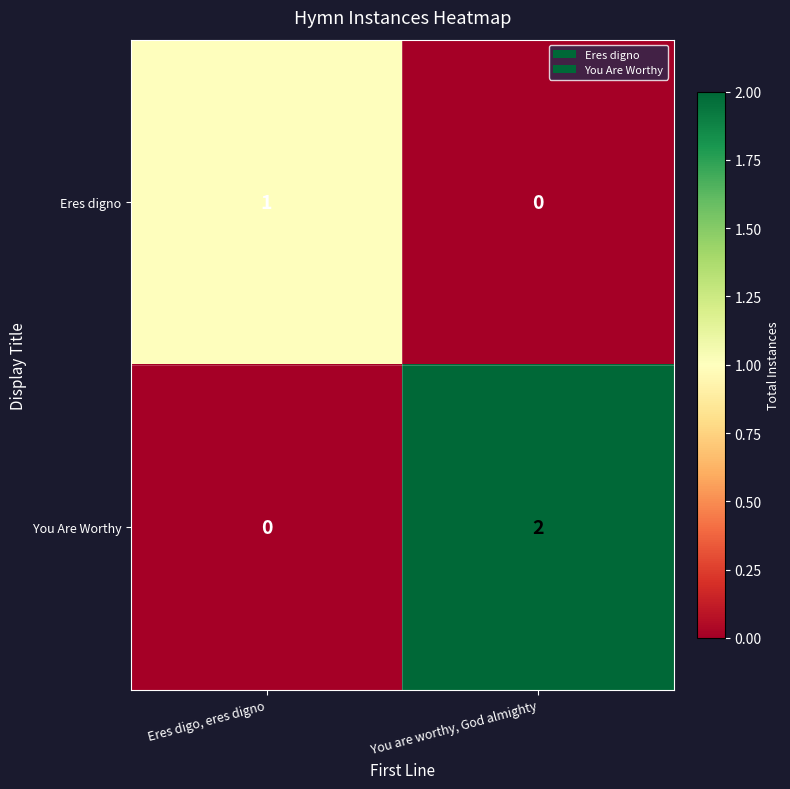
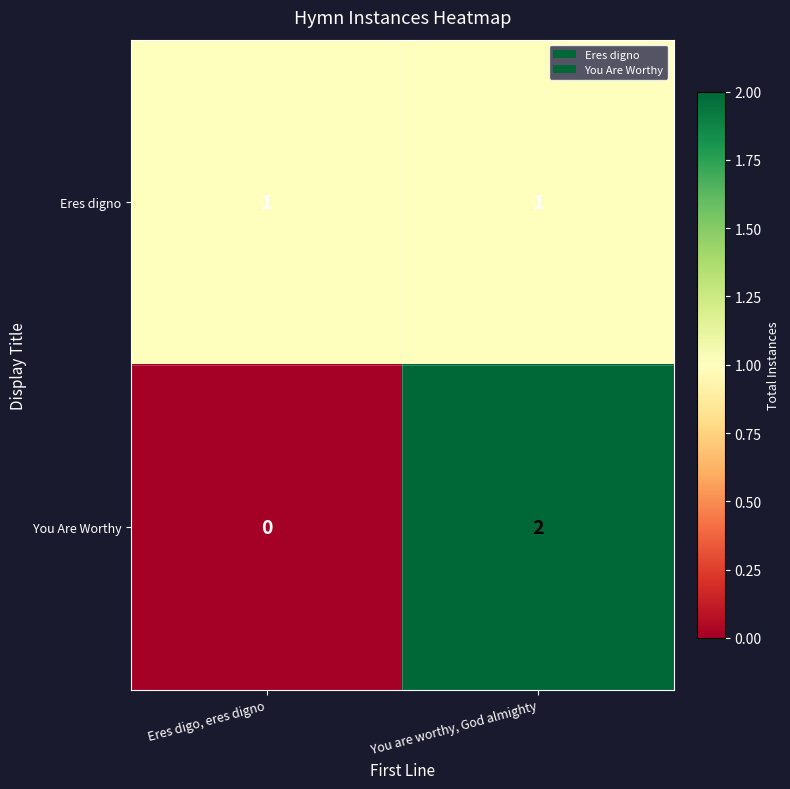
  {
    "Eres digno": {
      "Eres digo, eres digno": 1,
-     "You are worthy, God almighty": 0
+     "You are worthy, God almighty": 1
    },
    "You Are Worthy": {
      "Eres digo, eres digno": 0,
      "You are worthy, God almighty": 2
    }
  }
